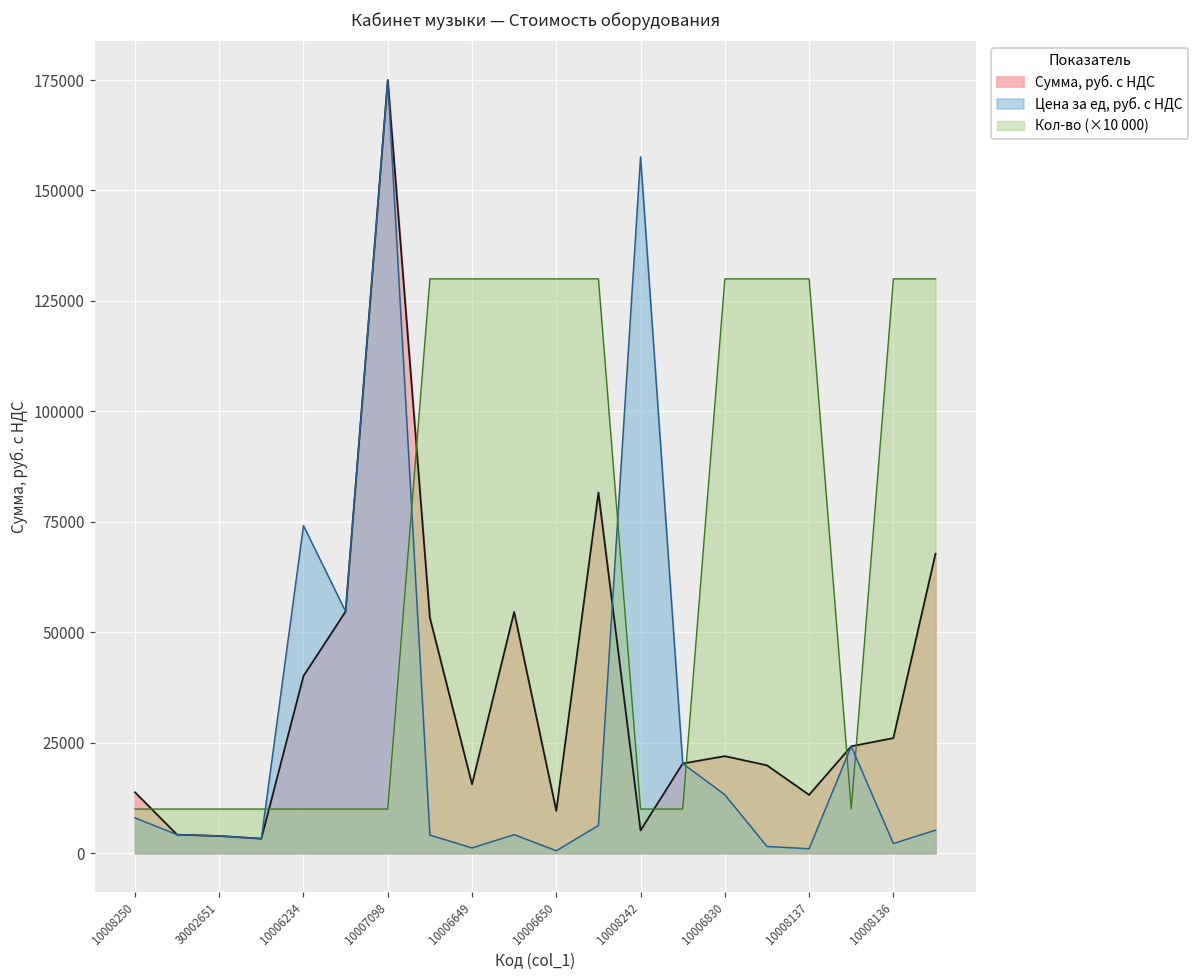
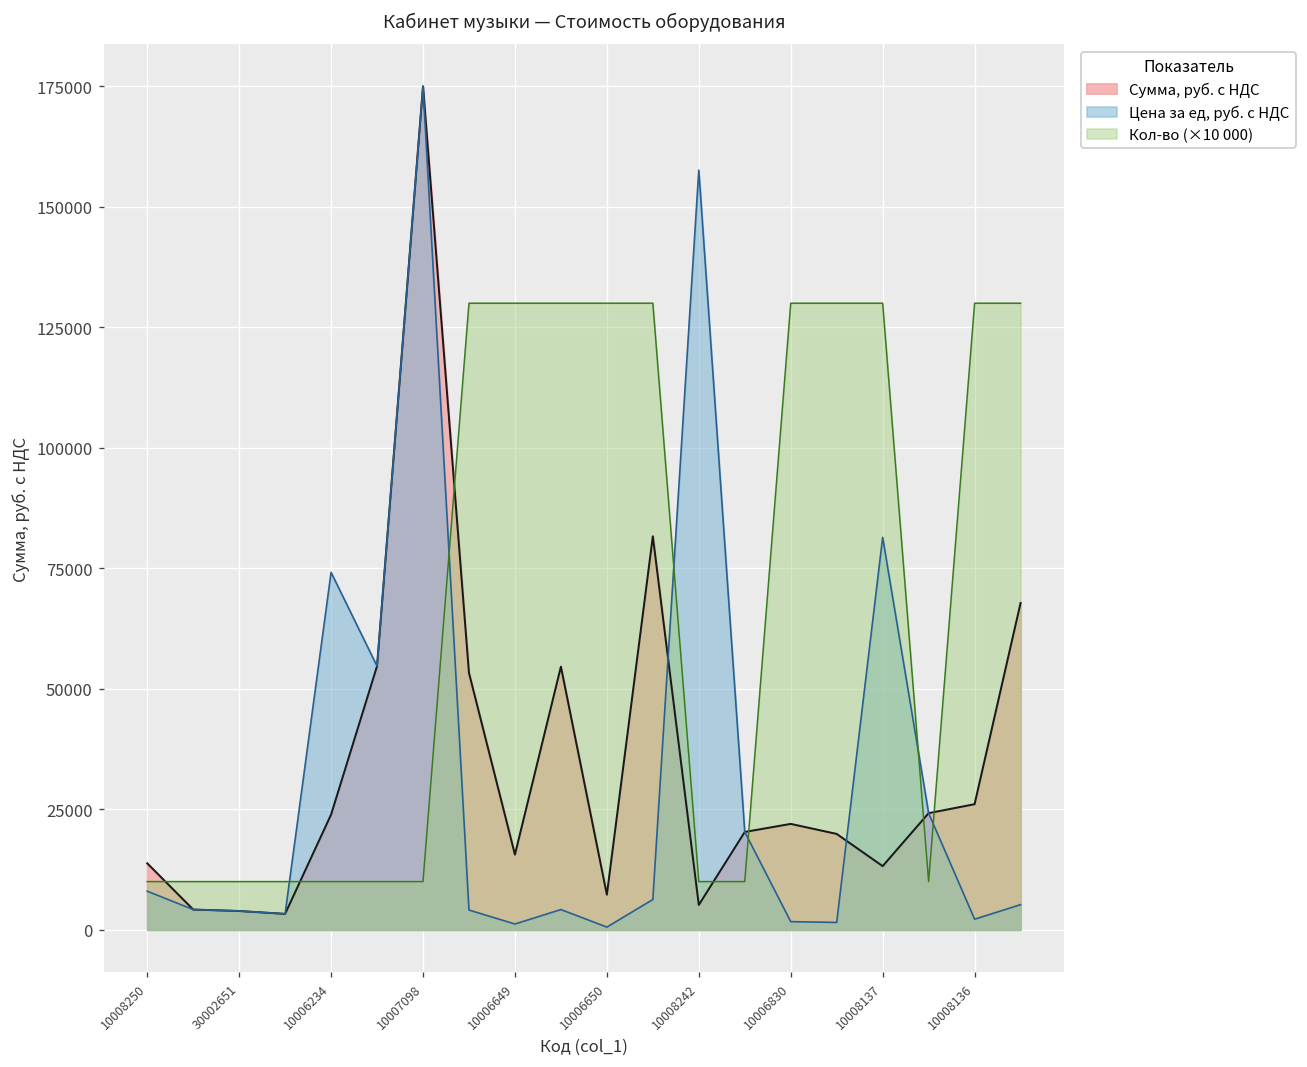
  {
    "Сумма, руб. с НДС": {
      "10008250": 14000,
-     "10006234": 40000,
-     "10006650": 10000,
+     "10006234": 24000,
+     "10006650": 7000,
      "10008242": 5000,
      "10006830": 22000,
      "10008137": 13000,
      "10008136": 26000
    },
    "Цена за ед, руб. с НДС": {
      "10008250": 8000,
      "10006234": 74000,
      "10006650": 1000,
      "10008242": 158000,
-     "10006830": 13000,
-     "10008137": 1000,
+     "10006830": 2000,
+     "10008137": 81000,
      "10008136": 2000
    },
    "Кол-во (×10 000)": {
      "10008250": 10000,
      "30002651": 10000,
      "10006234": 10000,
      "10007098": 10000,
      "10006650": 130000,
      "10008242": 10000,
      "10006830": 130000,
      "10008137": 130000,
      "10008136": 130000
    }
  }
